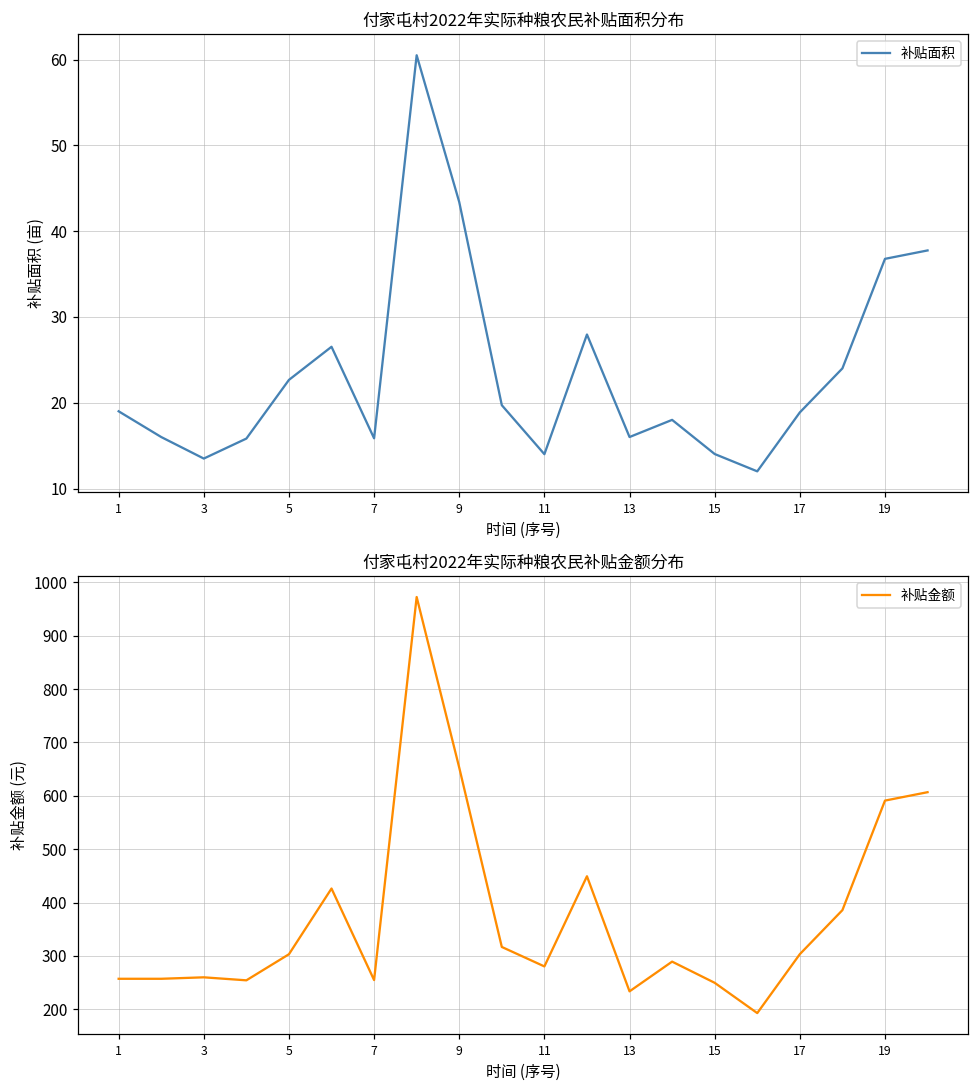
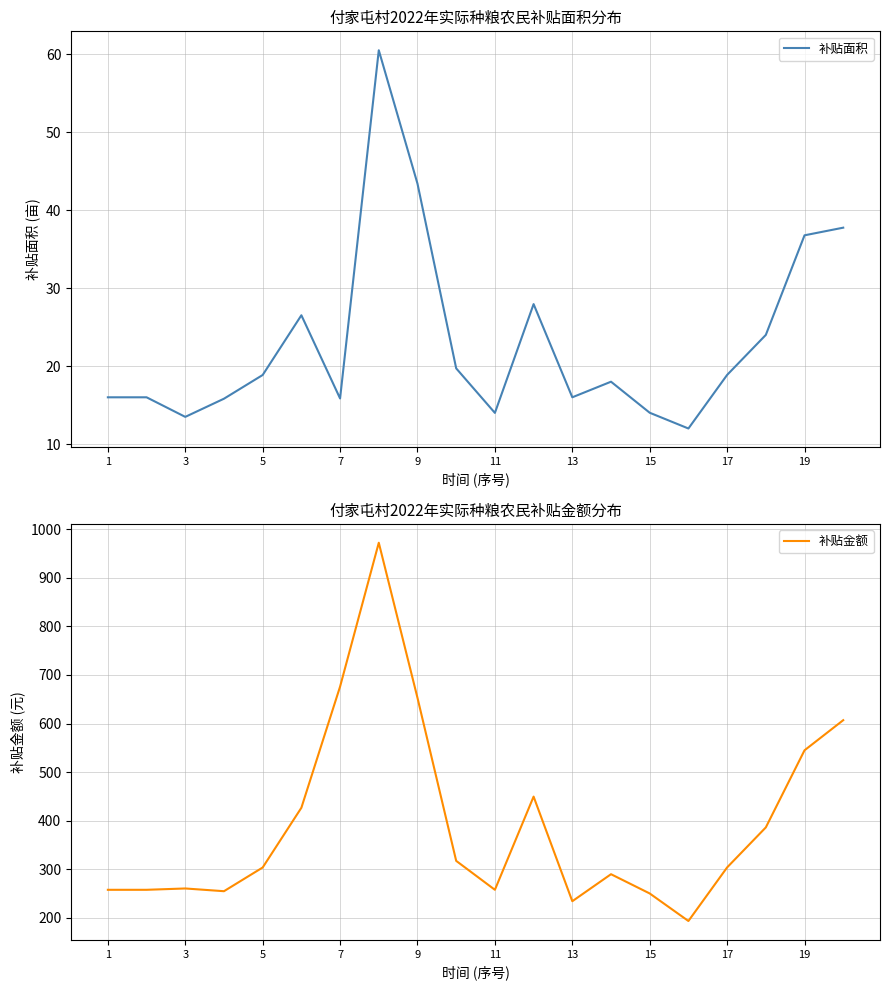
  {
    "付家屯村2022年实际种粮农民补贴面积分布": {
-     "1": 19,
+     "1": 16,
      "3": 13,
-     "5": 23,
+     "5": 19,
      "7": 16,
      "9": 43,
      "11": 14,
      "13": 16,
      "15": 14,
      "17": 19,
      "19": 37
    },
    "付家屯村2022年实际种粮农民补贴金额分布": {
      "1": 260,
      "3": 260,
      "5": 300,
-     "7": 250,
+     "7": 680,
      "9": 650,
-     "11": 280,
+     "11": 260,
      "13": 230,
      "15": 250,
      "17": 300,
-     "19": 590
+     "19": 540
    }
  }
